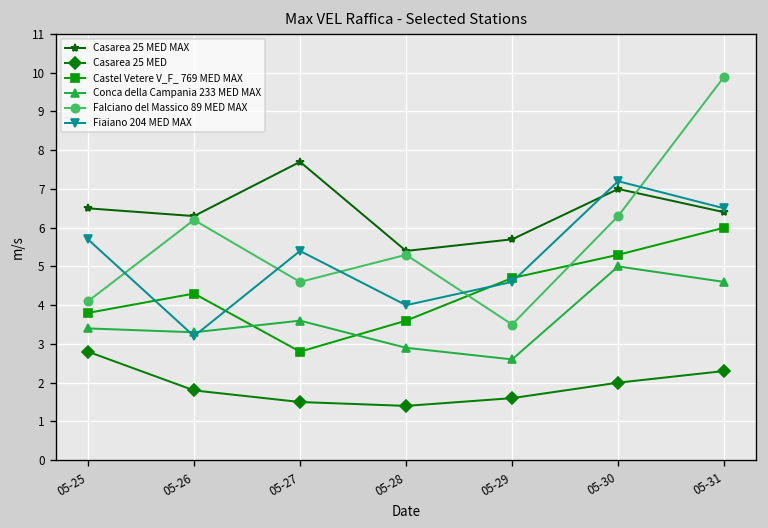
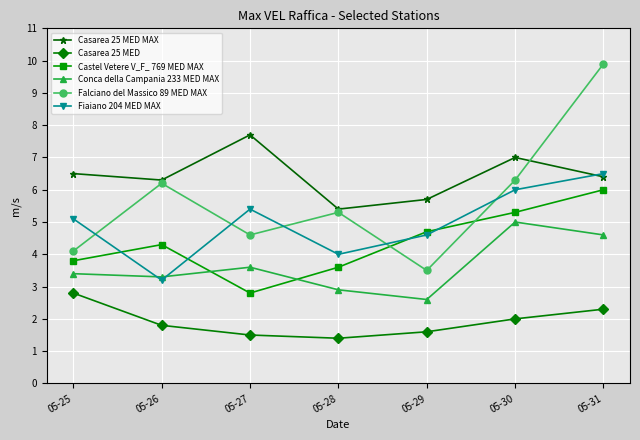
  {
    "Fiaiano 204 MED MAX": {
-     "05-25": 5.7,
+     "05-25": 5.1,
      "05-26": 3.2,
      "05-27": 5.4,
      "05-28": 4.0,
      "05-29": 4.6,
-     "05-30": 7.2,
+     "05-30": 6.0,
      "05-31": 6.5
    }
  }
